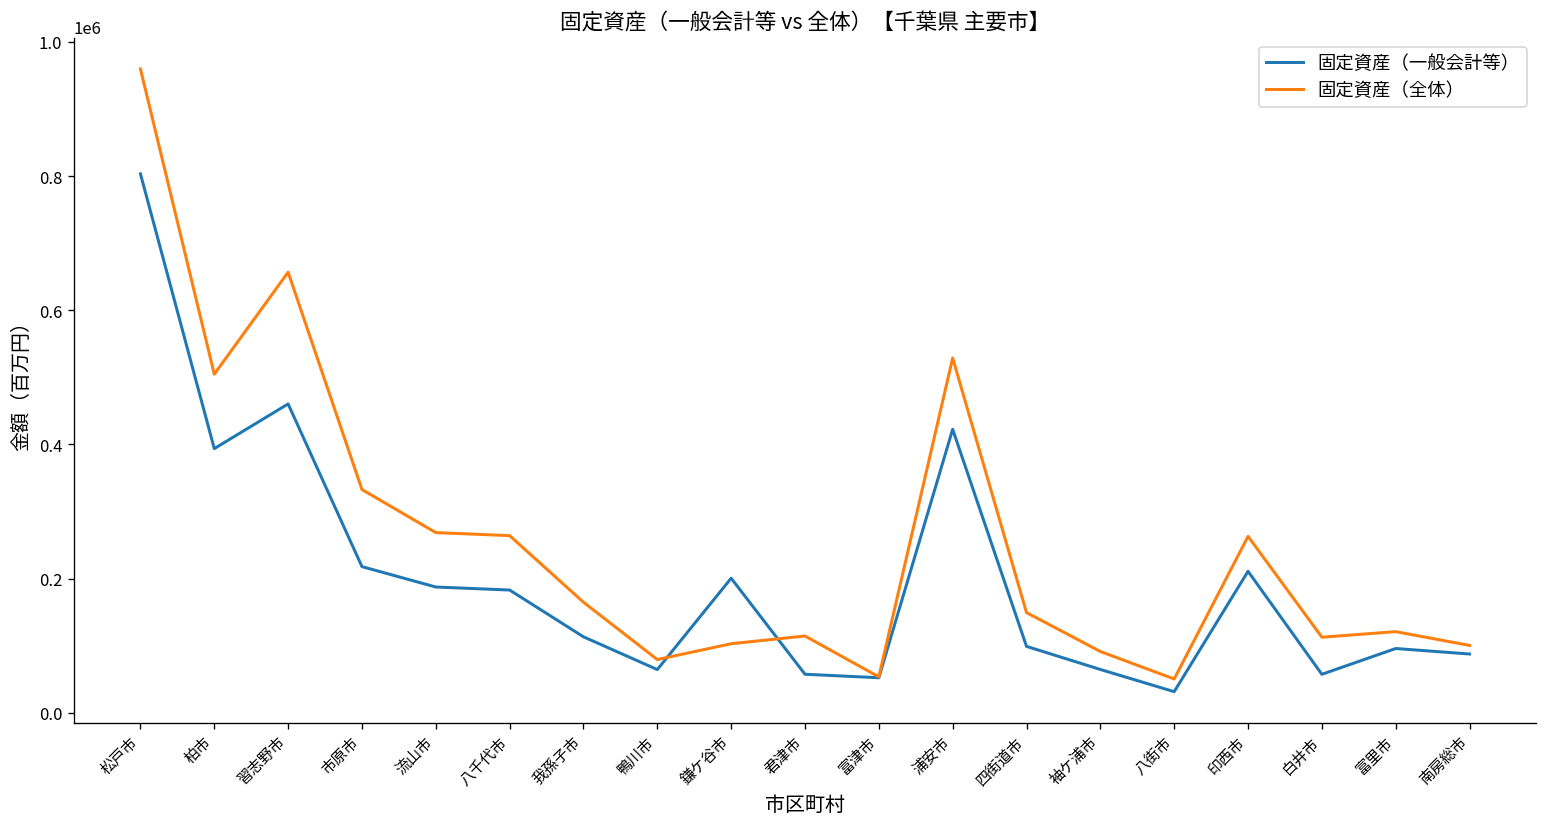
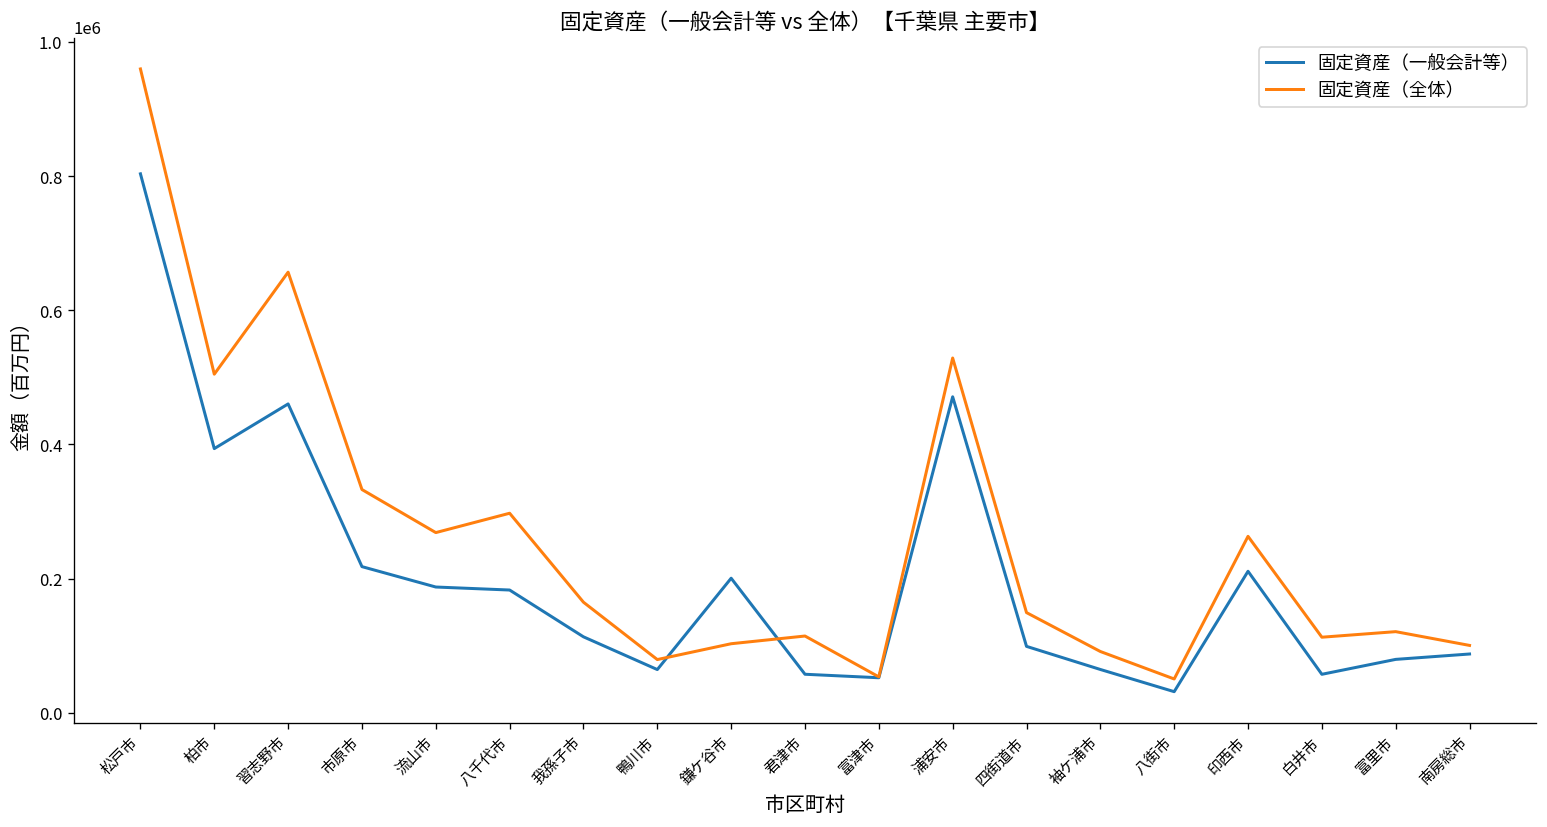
  {
    "固定資産（一般会計等）": {
      "松戸市": 800000,
      "柏市": 390000,
      "習志野市": 460000,
      "市原市": 220000,
      "流山市": 190000,
      "八千代市": 180000,
      "我孫子市": 110000,
      "鴨川市": 60000,
      "鎌ケ谷市": 200000,
      "君津市": 60000,
-     "浦安市": 420000,
+     "浦安市": 470000,
      "四街道市": 100000,
      "袖ケ浦市": 60000,
      "八街市": 30000,
      "印西市": 210000,
      "白井市": 60000,
-     "富里市": 100000,
+     "富里市": 80000,
      "南房総市": 90000
    },
    "固定資産（全体）": {
      "松戸市": 960000,
      "柏市": 500000,
      "習志野市": 660000,
      "市原市": 330000,
      "流山市": 270000,
-     "八千代市": 260000,
+     "八千代市": 300000,
      "我孫子市": 160000,
      "鴨川市": 80000,
      "鎌ケ谷市": 100000,
      "君津市": 110000,
      "浦安市": 530000,
      "四街道市": 150000,
      "袖ケ浦市": 90000,
      "八街市": 50000,
      "印西市": 260000,
      "白井市": 110000,
      "富里市": 120000,
      "南房総市": 100000
    }
  }
